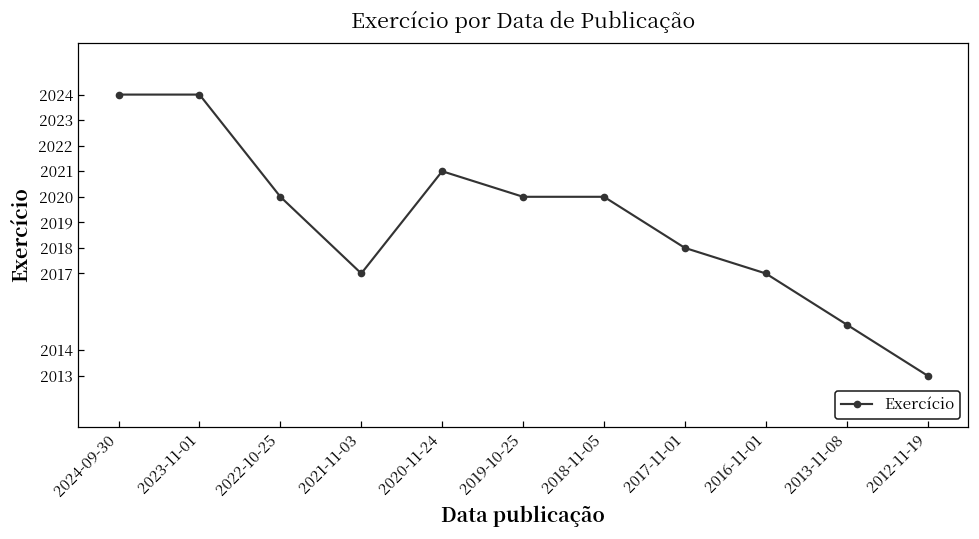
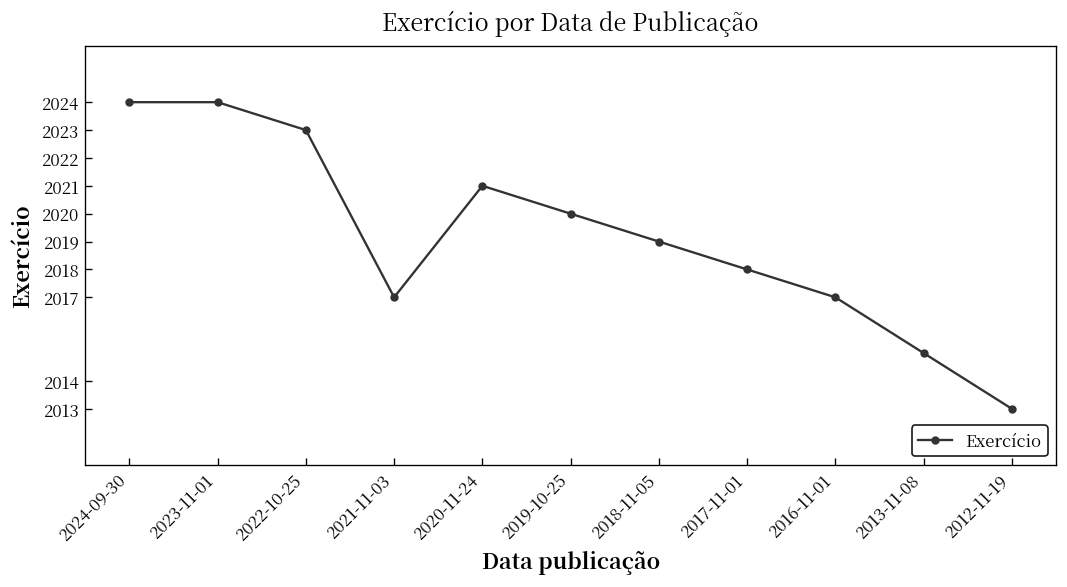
  {
    "2024-09-30": 2024,
    "2023-11-01": 2024,
-   "2022-10-25": 2020,
+   "2022-10-25": 2023,
    "2021-11-03": 2017,
    "2020-11-24": 2021,
    "2019-10-25": 2020,
-   "2018-11-05": 2020,
+   "2018-11-05": 2019,
    "2017-11-01": 2018,
    "2016-11-01": 2017,
    "2013-11-08": 2015,
    "2012-11-19": 2013
  }
